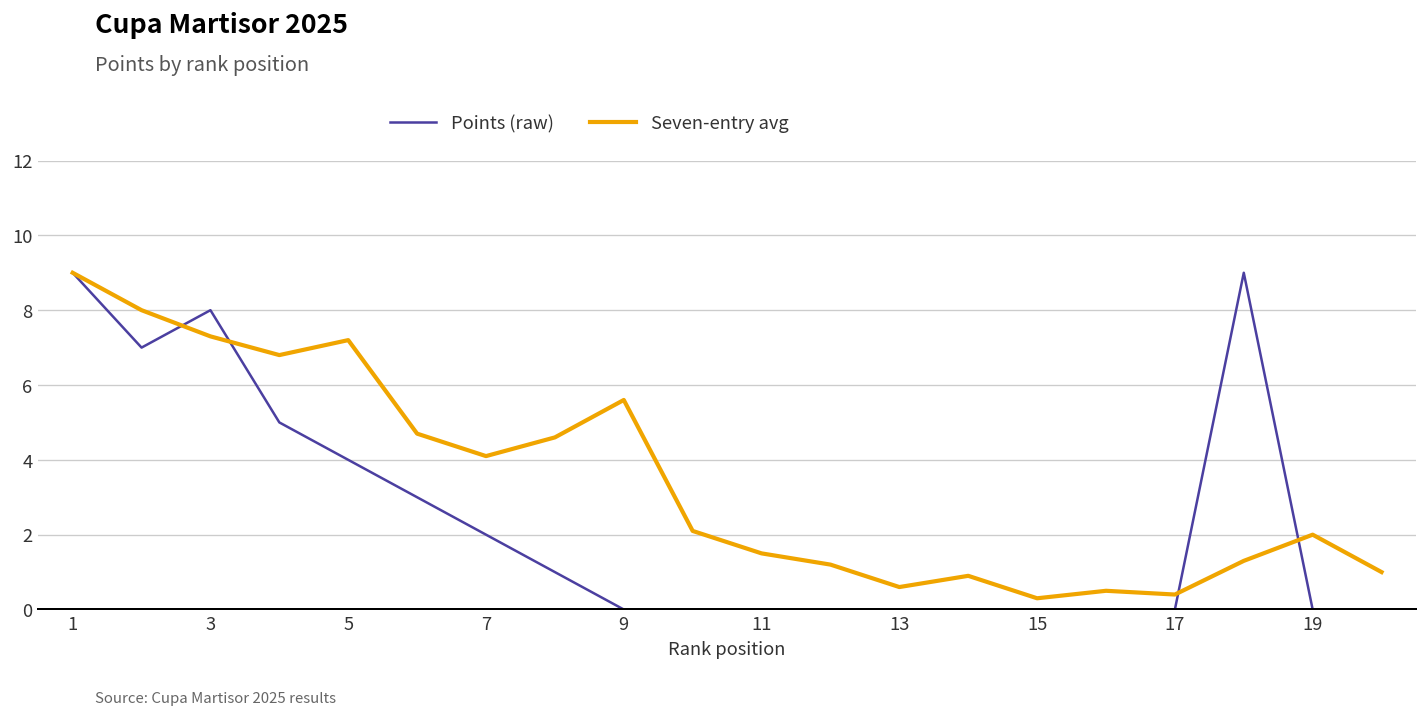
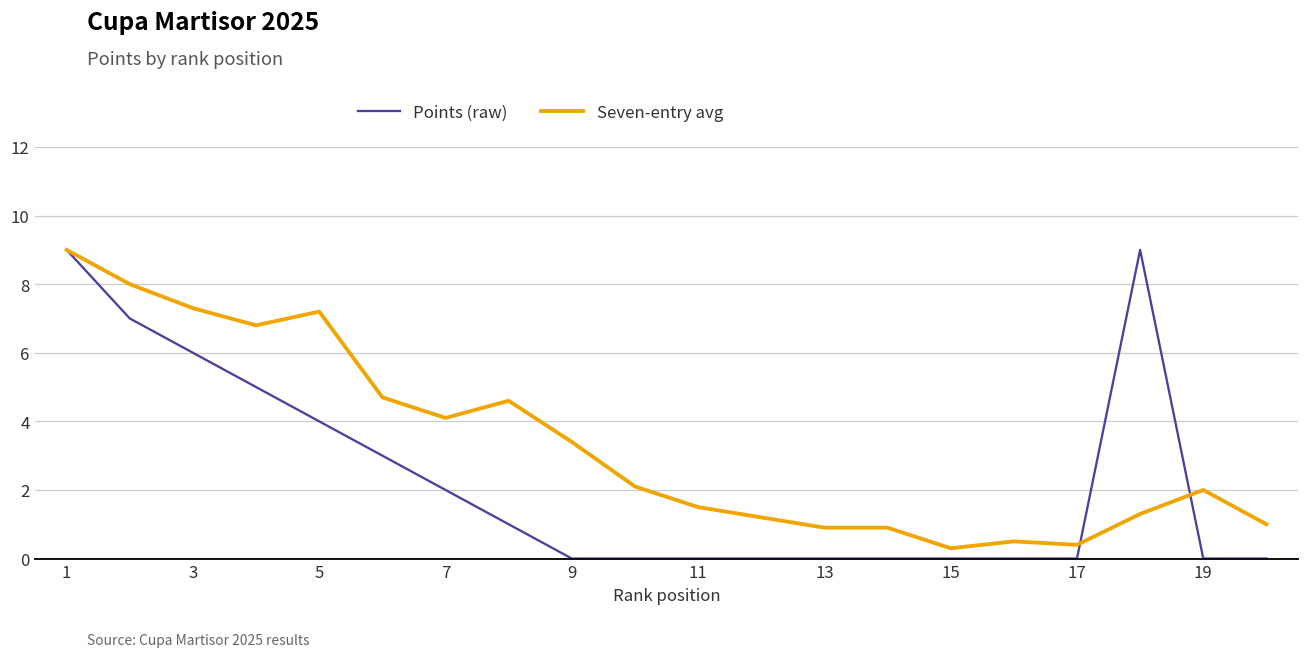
  {
    "Points (raw)": {
-     "3": 8,
+     "3": 6,
      "5": 4,
      "7": 2,
      "9": 0,
      "11": 0,
      "13": 0,
      "15": 0,
      "17": 0,
      "19": 0
    },
    "Seven-entry avg": {
      "3": 7.3,
      "5": 7.2,
      "7": 4.1,
-     "9": 5.6,
+     "9": 3.4,
      "11": 1.5,
-     "13": 0.6,
+     "13": 0.9,
      "15": 0.3,
      "17": 0.4,
      "19": 2.0
    }
  }
